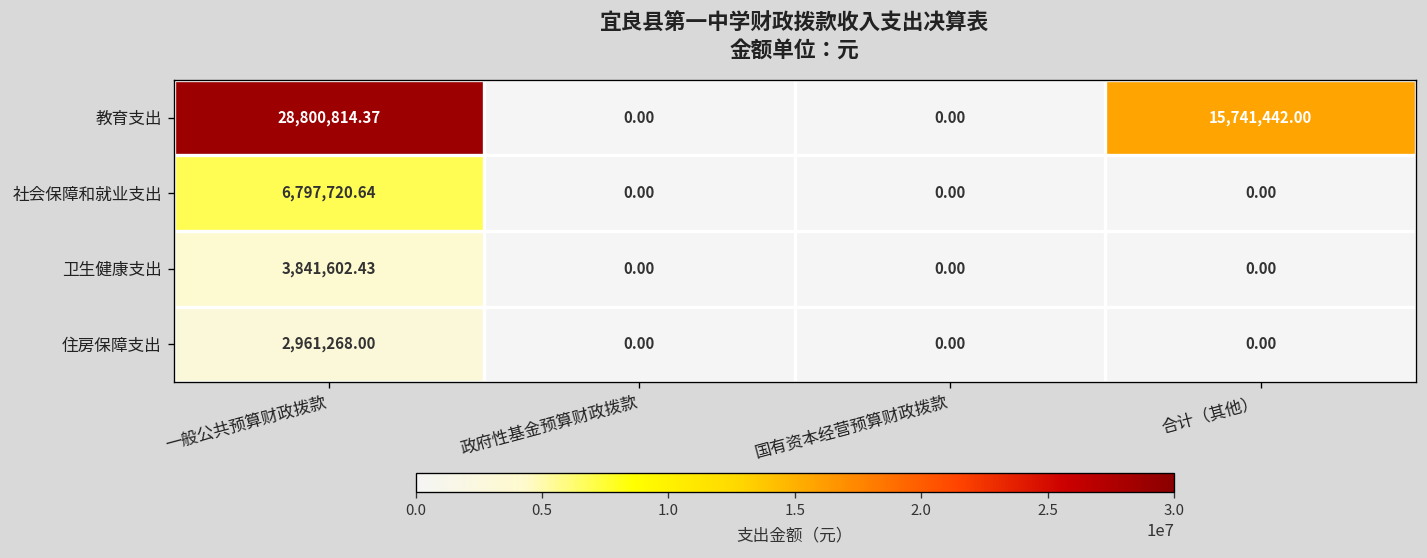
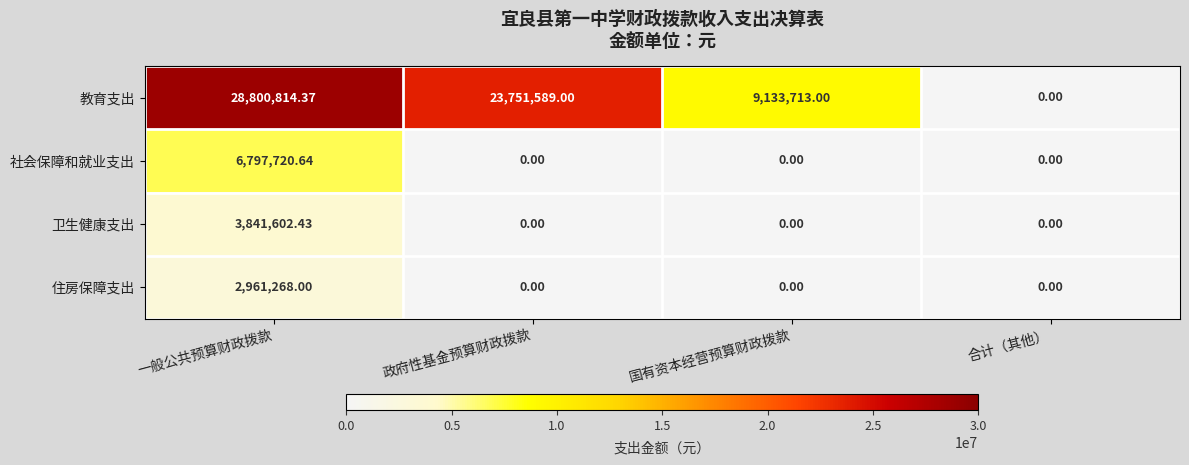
  {
    "教育支出": {
      "一般公共预算财政拨款": "28,800,814.37",
-     "政府性基金预算财政拨款": "0.00",
-     "国有资本经营预算财政拨款": "0.00",
-     "合计（其他）": "15,741,442.00"
+     "政府性基金预算财政拨款": "23,751,589.00",
+     "国有资本经营预算财政拨款": "9,133,713.00",
+     "合计（其他）": "0.00"
    },
    "社会保障和就业支出": {
      "一般公共预算财政拨款": "6,797,720.64",
      "政府性基金预算财政拨款": "0.00",
      "国有资本经营预算财政拨款": "0.00",
      "合计（其他）": "0.00"
    },
    "卫生健康支出": {
      "一般公共预算财政拨款": "3,841,602.43",
      "政府性基金预算财政拨款": "0.00",
      "国有资本经营预算财政拨款": "0.00",
      "合计（其他）": "0.00"
    },
    "住房保障支出": {
      "一般公共预算财政拨款": "2,961,268.00",
      "政府性基金预算财政拨款": "0.00",
      "国有资本经营预算财政拨款": "0.00",
      "合计（其他）": "0.00"
    }
  }
